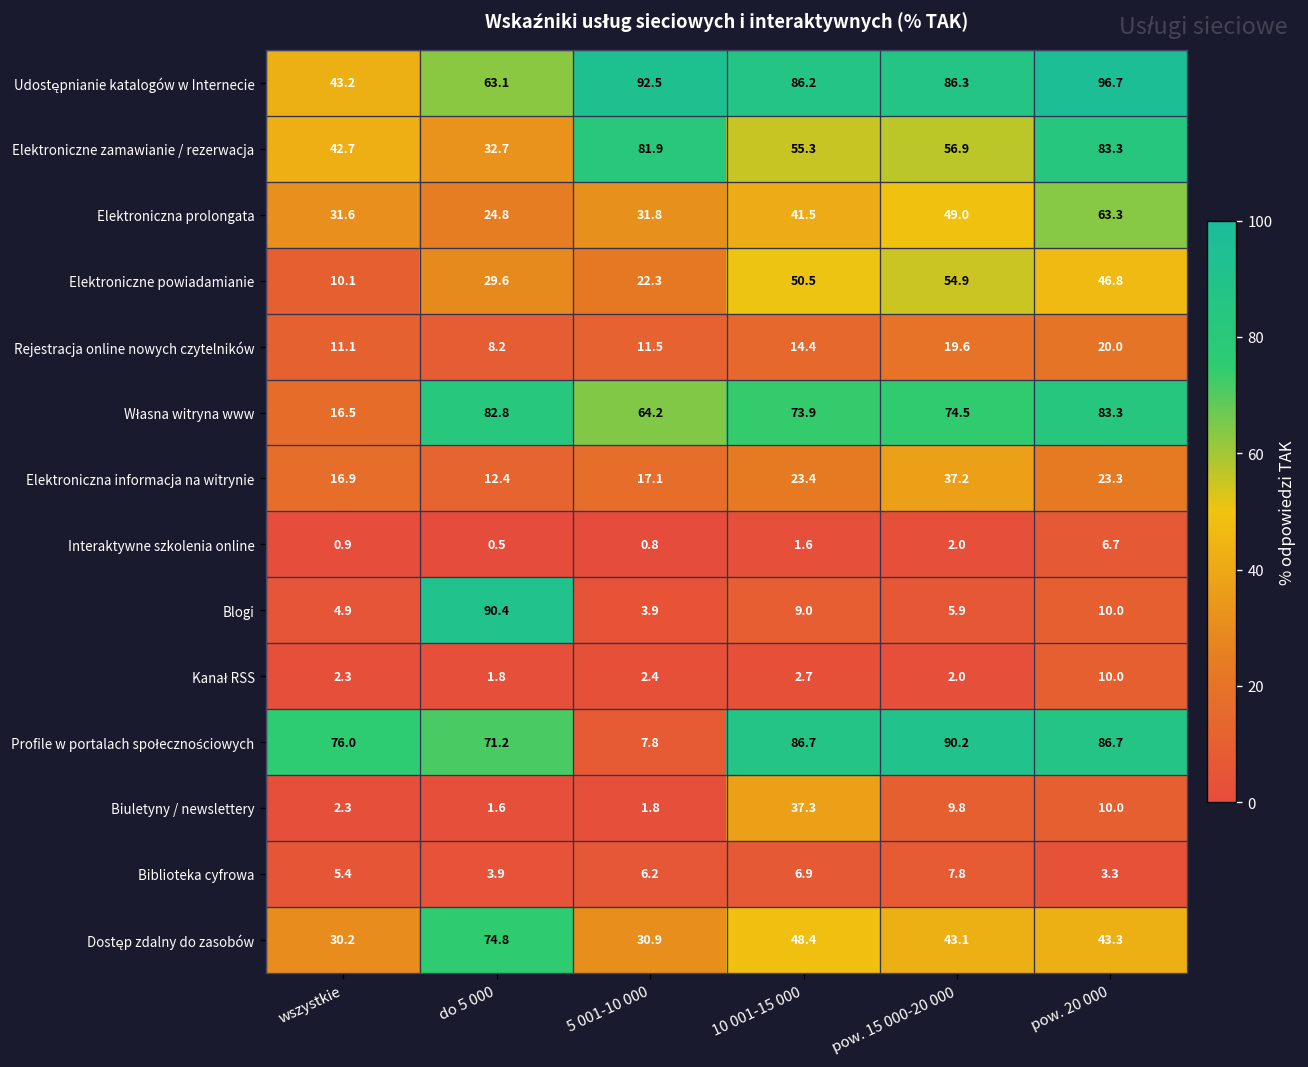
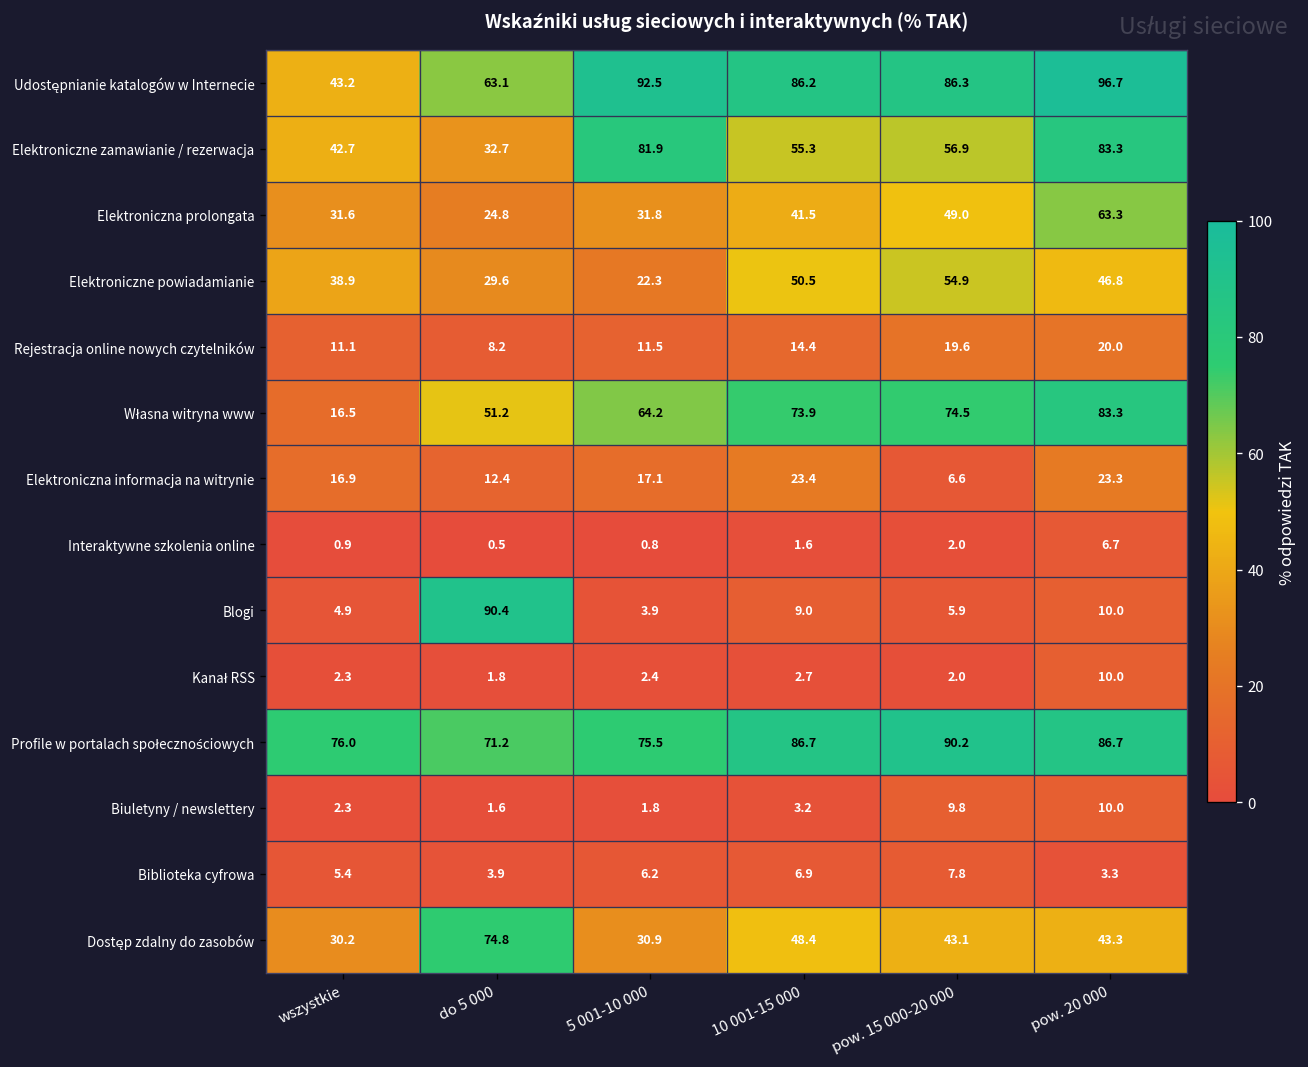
  {
    "Udostępnianie katalogów w Internecie": {
      "wszystkie": 43.2,
      "do 5 000": 63.1,
      "5 001-10 000": 92.5,
      "10 001-15 000": 86.2,
      "pow. 15 000-20 000": 86.3,
      "pow. 20 000": 96.7
    },
    "Elektroniczne zamawianie / rezerwacja": {
      "wszystkie": 42.7,
      "do 5 000": 32.7,
      "5 001-10 000": 81.9,
      "10 001-15 000": 55.3,
      "pow. 15 000-20 000": 56.9,
      "pow. 20 000": 83.3
    },
    "Elektroniczna prolongata": {
      "wszystkie": 31.6,
      "do 5 000": 24.8,
      "5 001-10 000": 31.8,
      "10 001-15 000": 41.5,
      "pow. 15 000-20 000": 49.0,
      "pow. 20 000": 63.3
    },
    "Elektroniczne powiadamianie": {
-     "wszystkie": 10.1,
+     "wszystkie": 38.9,
      "do 5 000": 29.6,
      "5 001-10 000": 22.3,
      "10 001-15 000": 50.5,
      "pow. 15 000-20 000": 54.9,
      "pow. 20 000": 46.8
    },
    "Rejestracja online nowych czytelników": {
      "wszystkie": 11.1,
      "do 5 000": 8.2,
      "5 001-10 000": 11.5,
      "10 001-15 000": 14.4,
      "pow. 15 000-20 000": 19.6,
      "pow. 20 000": 20.0
    },
    "Własna witryna www": {
      "wszystkie": 16.5,
-     "do 5 000": 82.8,
+     "do 5 000": 51.2,
      "5 001-10 000": 64.2,
      "10 001-15 000": 73.9,
      "pow. 15 000-20 000": 74.5,
      "pow. 20 000": 83.3
    },
    "Elektroniczna informacja na witrynie": {
      "wszystkie": 16.9,
      "do 5 000": 12.4,
      "5 001-10 000": 17.1,
      "10 001-15 000": 23.4,
-     "pow. 15 000-20 000": 37.2,
+     "pow. 15 000-20 000": 6.6,
      "pow. 20 000": 23.3
    },
    "Interaktywne szkolenia online": {
      "wszystkie": 0.9,
      "do 5 000": 0.5,
      "5 001-10 000": 0.8,
      "10 001-15 000": 1.6,
      "pow. 15 000-20 000": 2.0,
      "pow. 20 000": 6.7
    },
    "Blogi": {
      "wszystkie": 4.9,
      "do 5 000": 90.4,
      "5 001-10 000": 3.9,
      "10 001-15 000": 9.0,
      "pow. 15 000-20 000": 5.9,
      "pow. 20 000": 10.0
    },
    "Kanał RSS": {
      "wszystkie": 2.3,
      "do 5 000": 1.8,
      "5 001-10 000": 2.4,
      "10 001-15 000": 2.7,
      "pow. 15 000-20 000": 2.0,
      "pow. 20 000": 10.0
    },
    "Profile w portalach społecznościowych": {
      "wszystkie": 76.0,
      "do 5 000": 71.2,
-     "5 001-10 000": 7.8,
+     "5 001-10 000": 75.5,
      "10 001-15 000": 86.7,
      "pow. 15 000-20 000": 90.2,
      "pow. 20 000": 86.7
    },
    "Biuletyny / newslettery": {
      "wszystkie": 2.3,
      "do 5 000": 1.6,
      "5 001-10 000": 1.8,
-     "10 001-15 000": 37.3,
+     "10 001-15 000": 3.2,
      "pow. 15 000-20 000": 9.8,
      "pow. 20 000": 10.0
    },
    "Biblioteka cyfrowa": {
      "wszystkie": 5.4,
      "do 5 000": 3.9,
      "5 001-10 000": 6.2,
      "10 001-15 000": 6.9,
      "pow. 15 000-20 000": 7.8,
      "pow. 20 000": 3.3
    },
    "Dostęp zdalny do zasobów": {
      "wszystkie": 30.2,
      "do 5 000": 74.8,
      "5 001-10 000": 30.9,
      "10 001-15 000": 48.4,
      "pow. 15 000-20 000": 43.1,
      "pow. 20 000": 43.3
    }
  }
